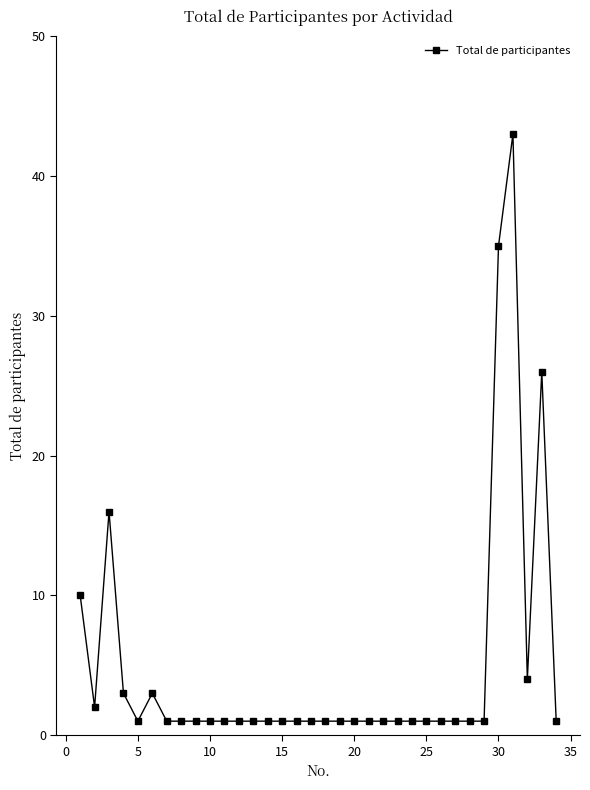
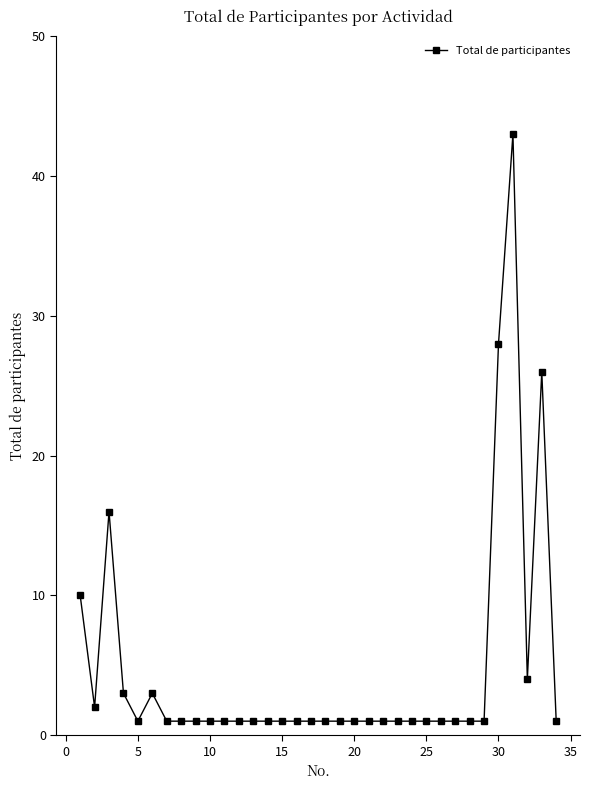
  {
    "5": 1,
    "10": 1,
    "15": 1,
    "20": 1,
    "25": 1,
-   "30": 35
+   "30": 28
  }
